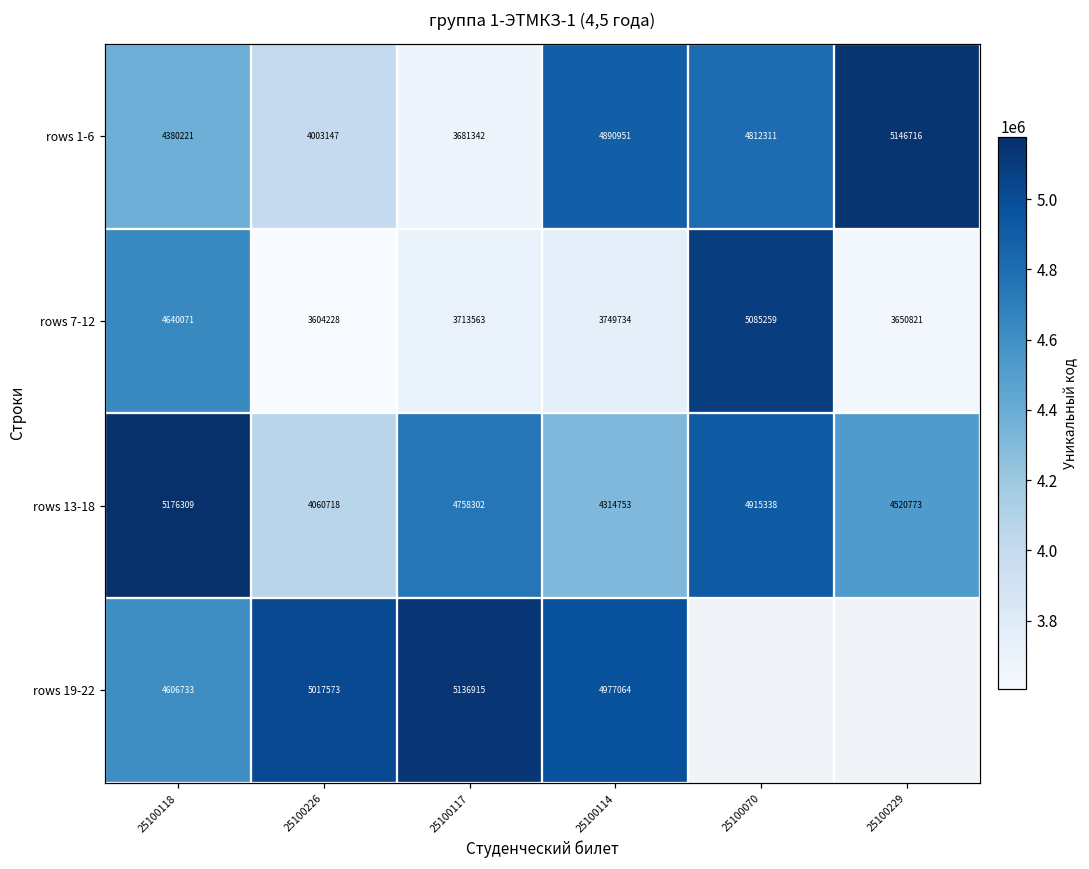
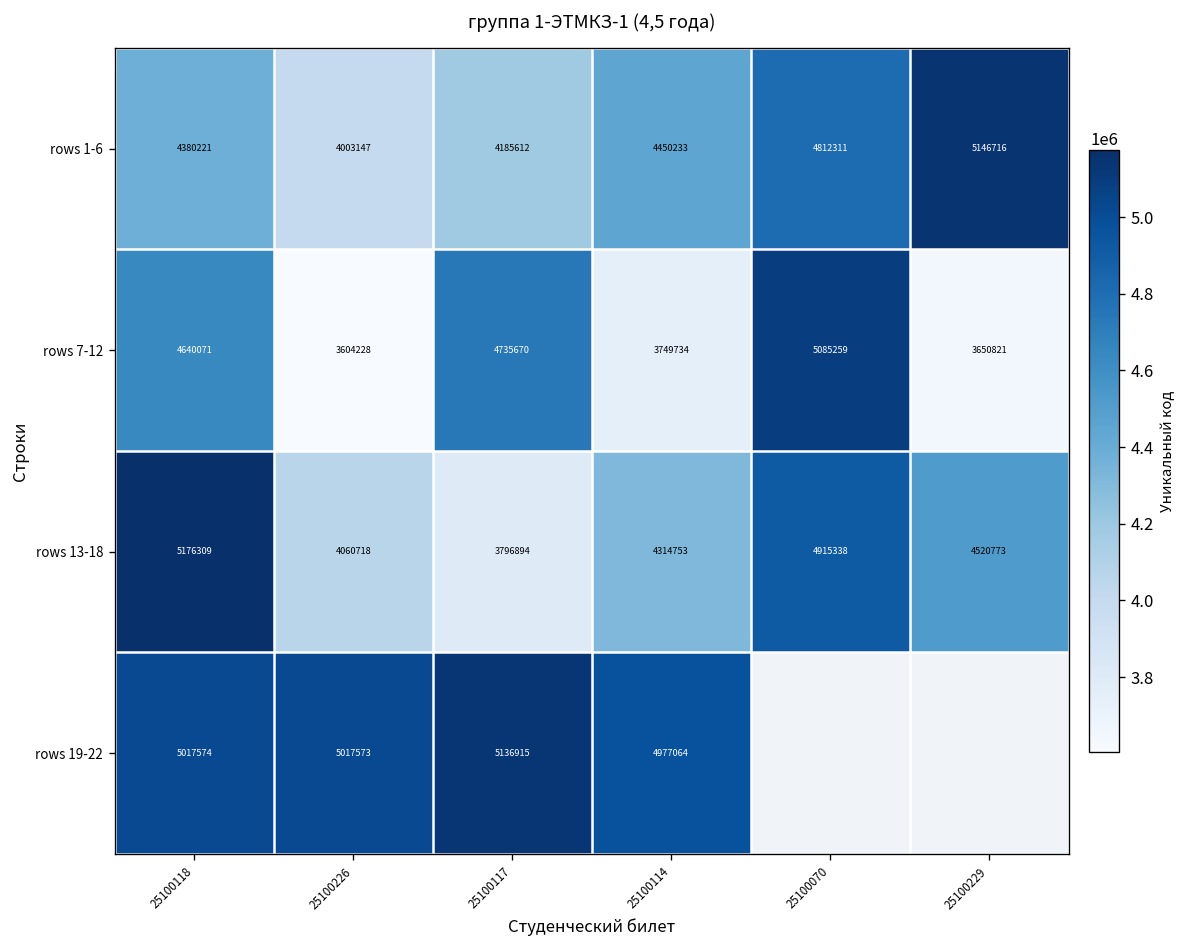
  {
    "rows 1-6": {
      "25100118": 4380221,
      "25100226": 4003147,
-     "25100117": 3681342,
-     "25100114": 4890951,
+     "25100117": 4185612,
+     "25100114": 4450233,
      "25100070": 4812311,
      "25100229": 5146716
    },
    "rows 7-12": {
      "25100118": 4640071,
      "25100226": 3604228,
-     "25100117": 3713563,
+     "25100117": 4735670,
      "25100114": 3749734,
      "25100070": 5085259,
      "25100229": 3650821
    },
    "rows 13-18": {
      "25100118": 5176309,
      "25100226": 4060718,
-     "25100117": 4758302,
+     "25100117": 3796894,
      "25100114": 4314753,
      "25100070": 4915338,
      "25100229": 4520773
    },
    "rows 19-22": {
-     "25100118": 4606733,
+     "25100118": 5017574,
      "25100226": 5017573,
      "25100117": 5136915,
      "25100114": 4977064
    }
  }
